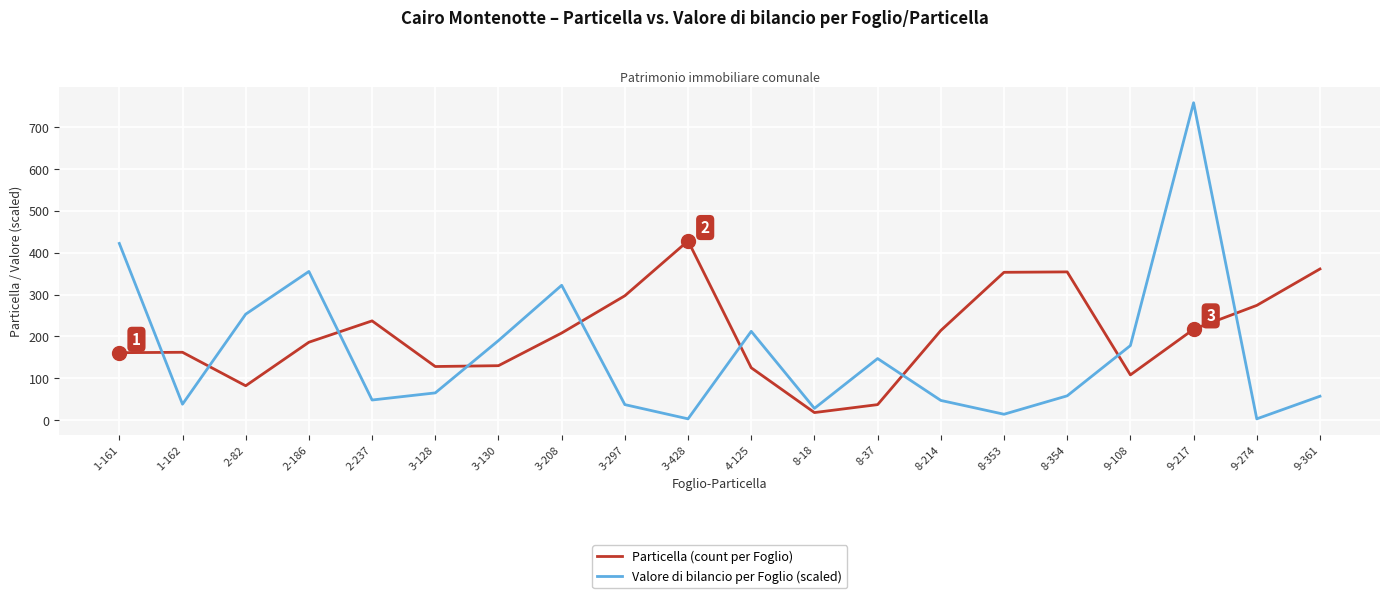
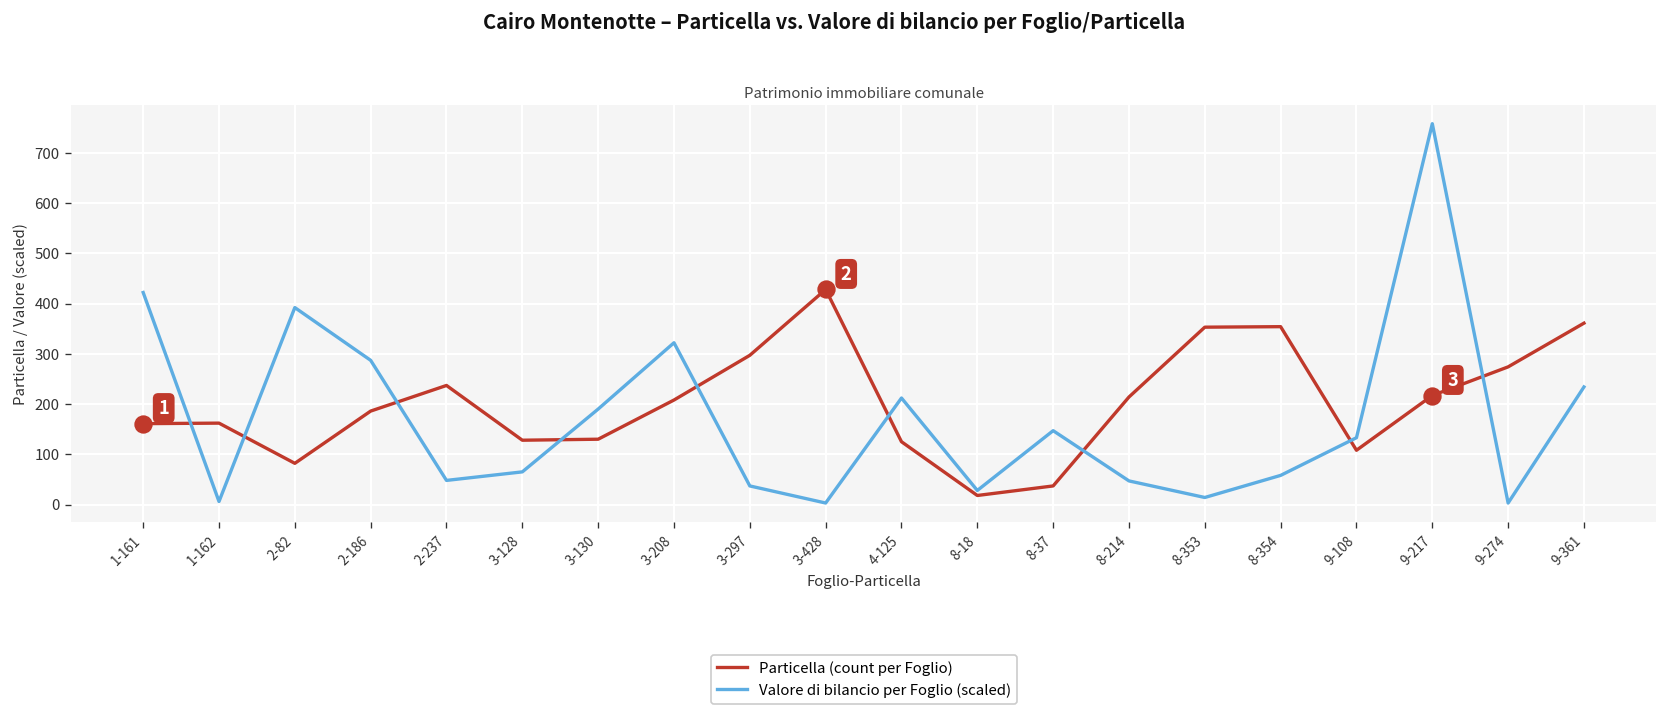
  {
    "Valore di bilancio per Foglio (scaled)": {
      "1-161": 420,
-     "1-162": 40,
-     "2-82": 250,
-     "2-186": 360,
+     "1-162": 10,
+     "2-82": 390,
+     "2-186": 290,
      "2-237": 50,
      "3-128": 70,
      "3-130": 190,
      "3-208": 320,
      "3-297": 40,
      "3-428": 0,
      "4-125": 210,
      "8-18": 30,
      "8-37": 150,
      "8-214": 50,
      "8-353": 10,
      "8-354": 60,
-     "9-108": 180,
+     "9-108": 130,
      "9-217": 760,
      "9-274": 0,
-     "9-361": 60
+     "9-361": 230
    }
  }
